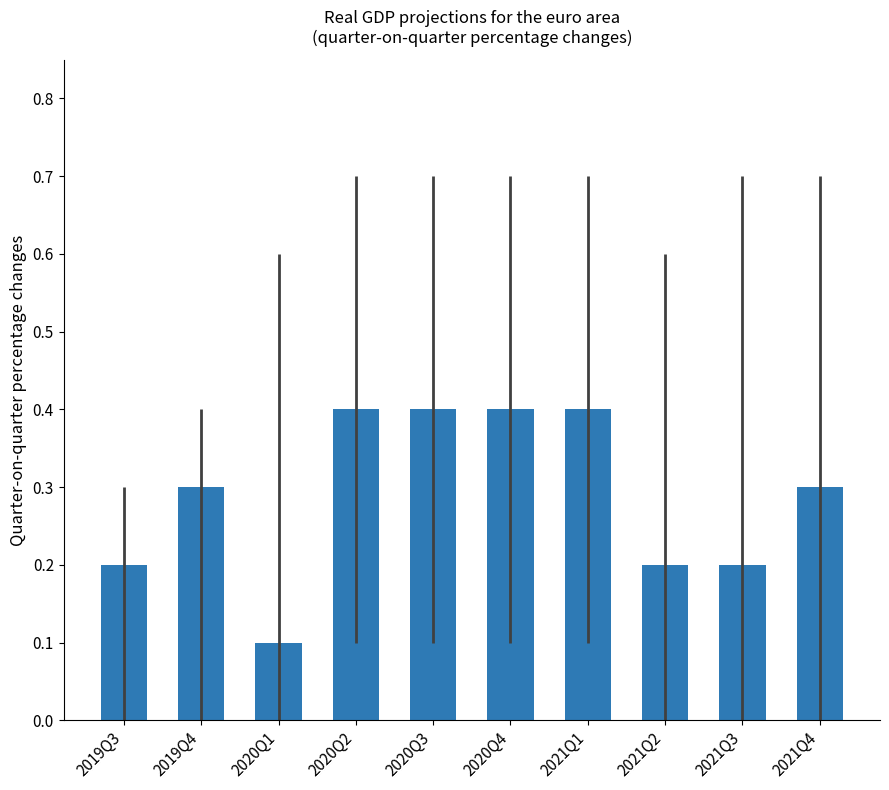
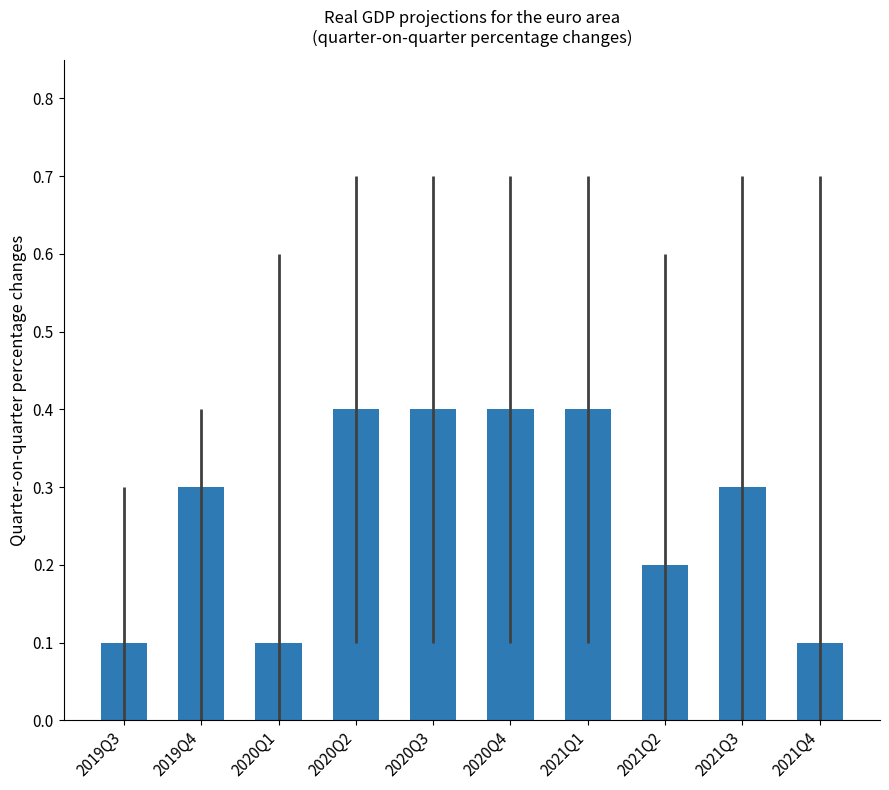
  {
-   "2019Q3": 0.2,
+   "2019Q3": 0.1,
    "2019Q4": 0.3,
    "2020Q1": 0.1,
    "2020Q2": 0.4,
    "2020Q3": 0.4,
    "2020Q4": 0.4,
    "2021Q1": 0.4,
    "2021Q2": 0.2,
-   "2021Q3": 0.2,
-   "2021Q4": 0.3
+   "2021Q3": 0.3,
+   "2021Q4": 0.1
  }
